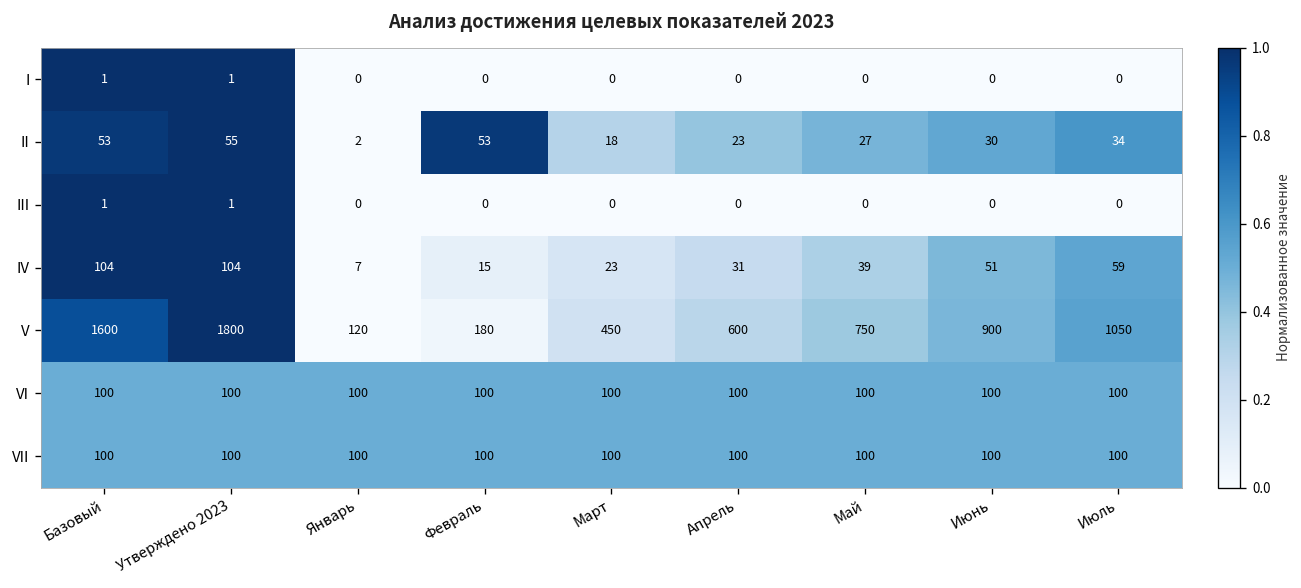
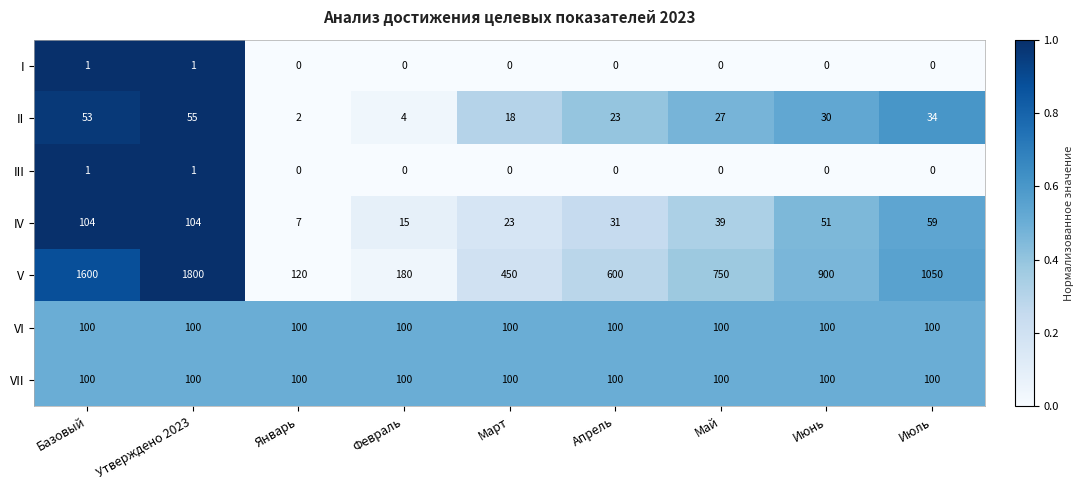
  {
    "I": {
      "Базовый": 1,
      "Утверждено 2023": 1,
      "Январь": 0,
      "Февраль": 0,
      "Март": 0,
      "Апрель": 0,
      "Май": 0,
      "Июнь": 0,
      "Июль": 0
    },
    "II": {
      "Базовый": 53,
      "Утверждено 2023": 55,
      "Январь": 2,
-     "Февраль": 53,
+     "Февраль": 4,
      "Март": 18,
      "Апрель": 23,
      "Май": 27,
      "Июнь": 30,
      "Июль": 34
    },
    "III": {
      "Базовый": 1,
      "Утверждено 2023": 1,
      "Январь": 0,
      "Февраль": 0,
      "Март": 0,
      "Апрель": 0,
      "Май": 0,
      "Июнь": 0,
      "Июль": 0
    },
    "IV": {
      "Базовый": 104,
      "Утверждено 2023": 104,
      "Январь": 7,
      "Февраль": 15,
      "Март": 23,
      "Апрель": 31,
      "Май": 39,
      "Июнь": 51,
      "Июль": 59
    },
    "V": {
      "Базовый": 1600,
      "Утверждено 2023": 1800,
      "Январь": 120,
      "Февраль": 180,
      "Март": 450,
      "Апрель": 600,
      "Май": 750,
      "Июнь": 900,
      "Июль": 1050
    },
    "VI": {
      "Базовый": 100,
      "Утверждено 2023": 100,
      "Январь": 100,
      "Февраль": 100,
      "Март": 100,
      "Апрель": 100,
      "Май": 100,
      "Июнь": 100,
      "Июль": 100
    },
    "VII": {
      "Базовый": 100,
      "Утверждено 2023": 100,
      "Январь": 100,
      "Февраль": 100,
      "Март": 100,
      "Апрель": 100,
      "Май": 100,
      "Июнь": 100,
      "Июль": 100
    }
  }
